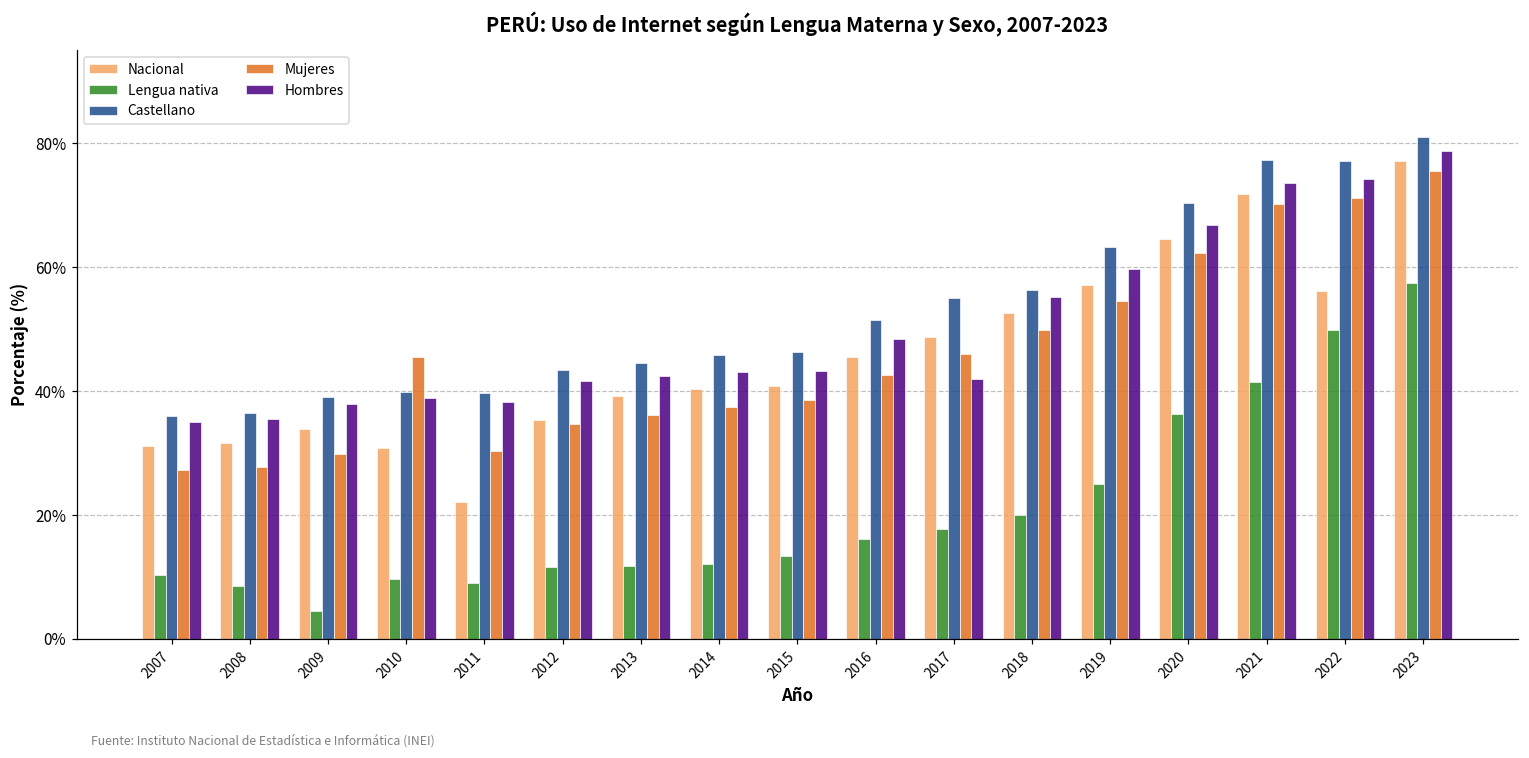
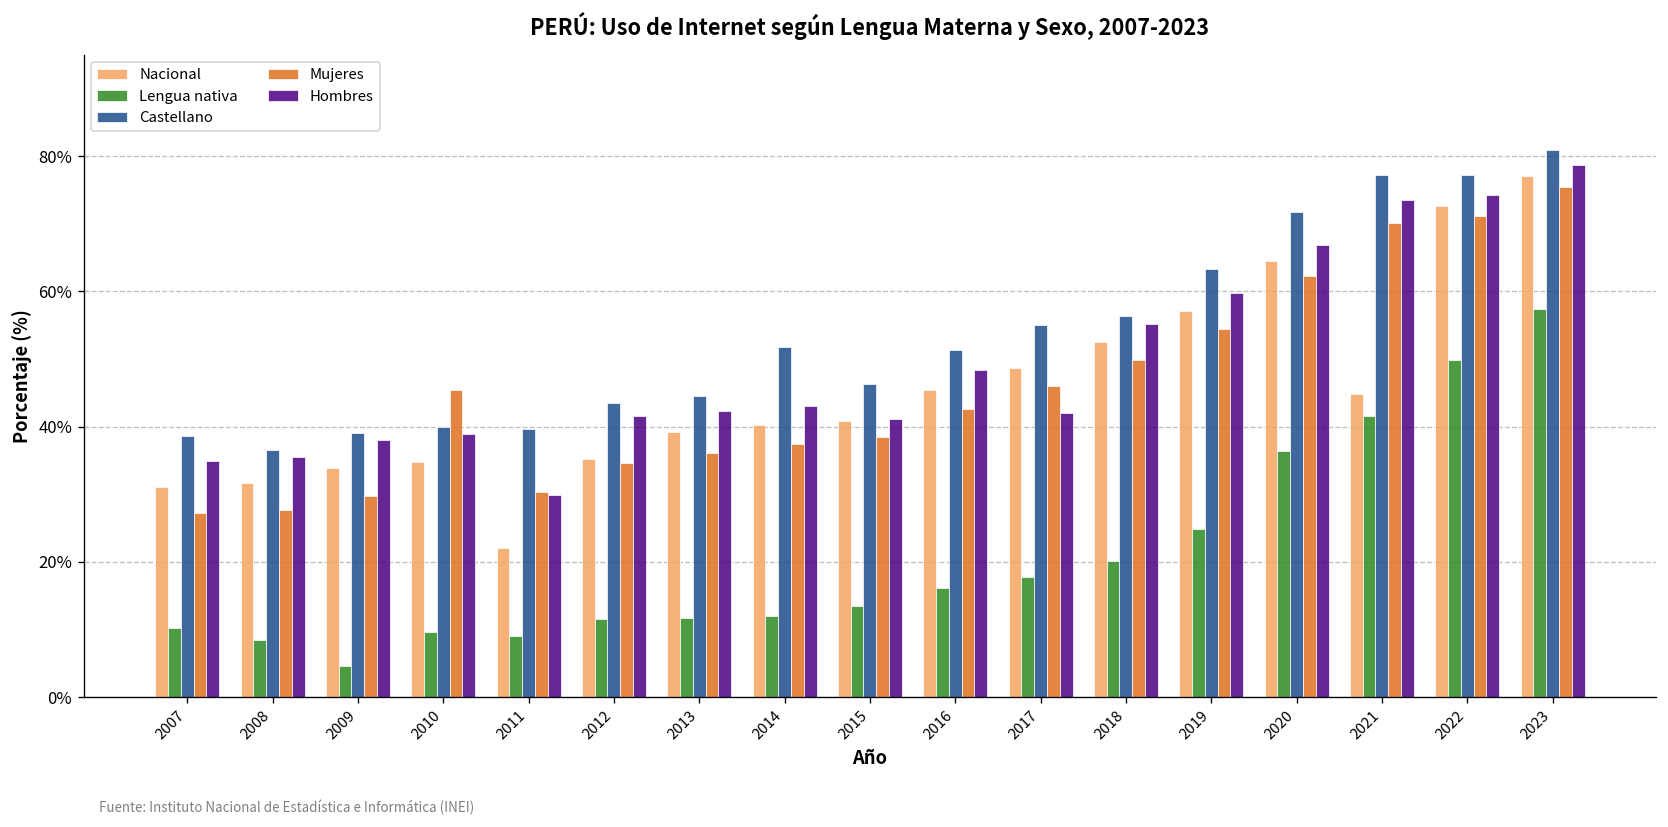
  {
    "Nacional": {
      "2007": "31%",
      "2008": "32%",
      "2009": "34%",
-     "2010": "31%",
+     "2010": "35%",
      "2011": "22%",
      "2012": "35%",
      "2013": "39%",
      "2014": "40%",
      "2015": "41%",
      "2016": "45%",
      "2017": "49%",
      "2018": "53%",
      "2019": "57%",
      "2020": "65%",
-     "2021": "72%",
-     "2022": "56%",
+     "2021": "45%",
+     "2022": "73%",
      "2023": "77%"
    },
    "Lengua nativa": {
      "2007": "10%",
      "2008": "8%",
      "2009": "5%",
      "2010": "10%",
      "2011": "9%",
      "2012": "11%",
      "2013": "12%",
      "2014": "12%",
      "2015": "13%",
      "2016": "16%",
      "2017": "18%",
      "2018": "20%",
      "2019": "25%",
      "2020": "36%",
      "2021": "42%",
      "2022": "50%",
      "2023": "57%"
    },
    "Castellano": {
-     "2007": "36%",
+     "2007": "39%",
      "2008": "36%",
      "2009": "39%",
      "2010": "40%",
      "2011": "40%",
      "2012": "43%",
      "2013": "45%",
-     "2014": "46%",
+     "2014": "52%",
      "2015": "46%",
      "2016": "51%",
      "2017": "55%",
      "2018": "56%",
      "2019": "63%",
-     "2020": "70%",
+     "2020": "72%",
      "2021": "77%",
      "2022": "77%",
      "2023": "81%"
    },
    "Mujeres": {
      "2007": "27%",
      "2008": "28%",
      "2009": "30%",
      "2010": "45%",
      "2011": "30%",
      "2012": "35%",
      "2013": "36%",
      "2014": "37%",
      "2015": "38%",
      "2016": "43%",
      "2017": "46%",
      "2018": "50%",
      "2019": "54%",
      "2020": "62%",
      "2021": "70%",
      "2022": "71%",
      "2023": "75%"
    },
    "Hombres": {
      "2007": "35%",
      "2008": "36%",
      "2009": "38%",
      "2010": "39%",
-     "2011": "38%",
+     "2011": "30%",
      "2012": "42%",
      "2013": "42%",
      "2014": "43%",
-     "2015": "43%",
+     "2015": "41%",
      "2016": "48%",
      "2017": "42%",
      "2018": "55%",
      "2019": "60%",
      "2020": "67%",
      "2021": "74%",
      "2022": "74%",
      "2023": "79%"
    }
  }
